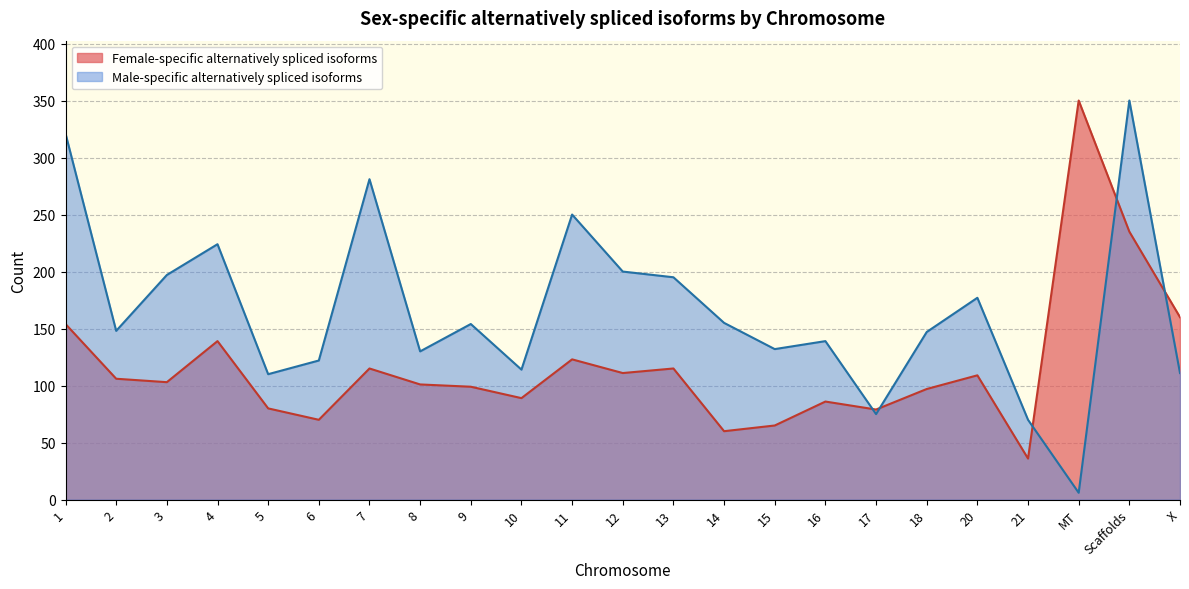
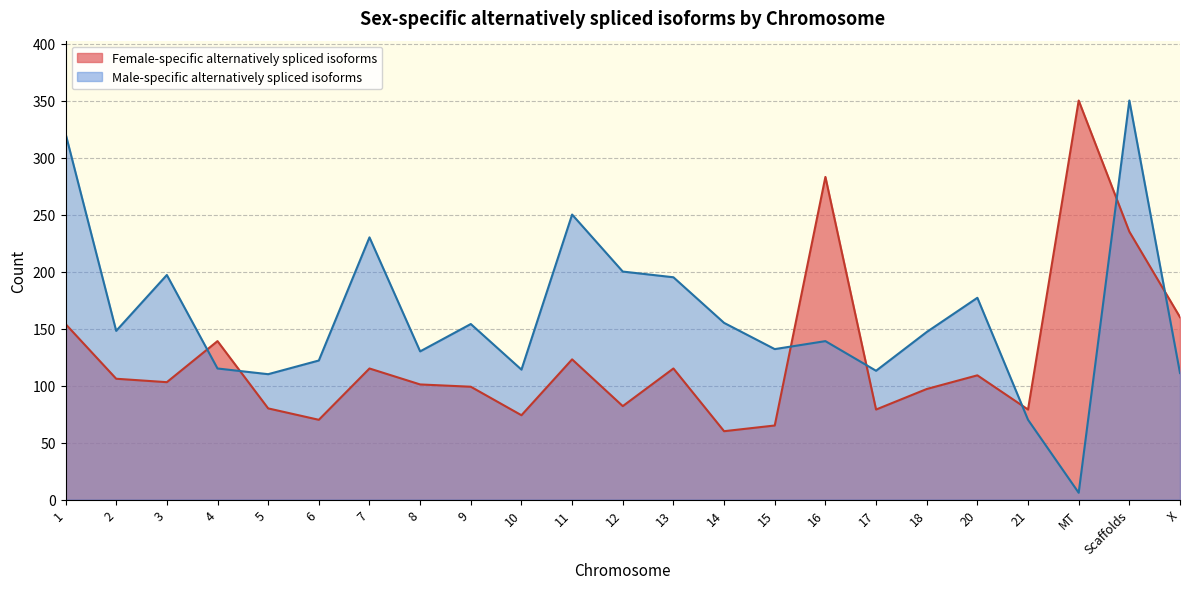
  {
    "Female-specific alternatively spliced isoforms": {
      "1": 154,
      "2": 106,
      "3": 103,
      "4": 139,
      "5": 80,
      "6": 70,
      "7": 115,
      "8": 101,
      "9": 99,
-     "10": 89,
+     "10": 74,
      "11": 123,
-     "12": 111,
+     "12": 82,
      "13": 115,
      "14": 60,
      "15": 65,
-     "16": 86,
+     "16": 283,
      "17": 79,
      "18": 97,
      "20": 109,
-     "21": 36,
+     "21": 79,
      "MT": 350,
      "Scaffolds": 235,
      "X": 160
    },
    "Male-specific alternatively spliced isoforms": {
      "1": 321,
      "2": 148,
      "3": 197,
-     "4": 224,
+     "4": 115,
      "5": 110,
      "6": 122,
-     "7": 281,
+     "7": 230,
      "8": 130,
      "9": 154,
      "10": 114,
      "11": 250,
      "12": 200,
      "13": 195,
      "14": 155,
      "15": 132,
      "16": 139,
-     "17": 75,
+     "17": 113,
      "18": 147,
      "20": 177,
      "21": 70,
      "MT": 6,
      "Scaffolds": 350,
      "X": 111
    }
  }
